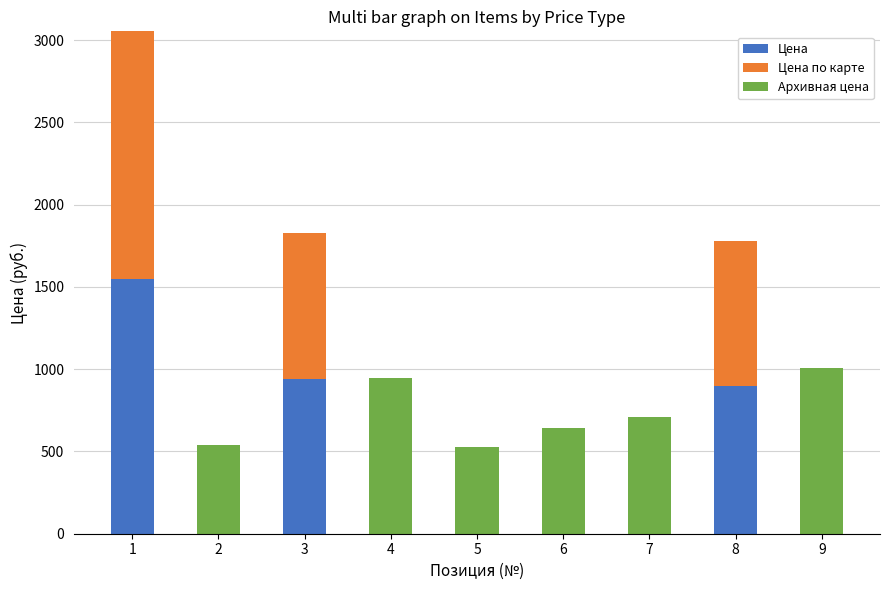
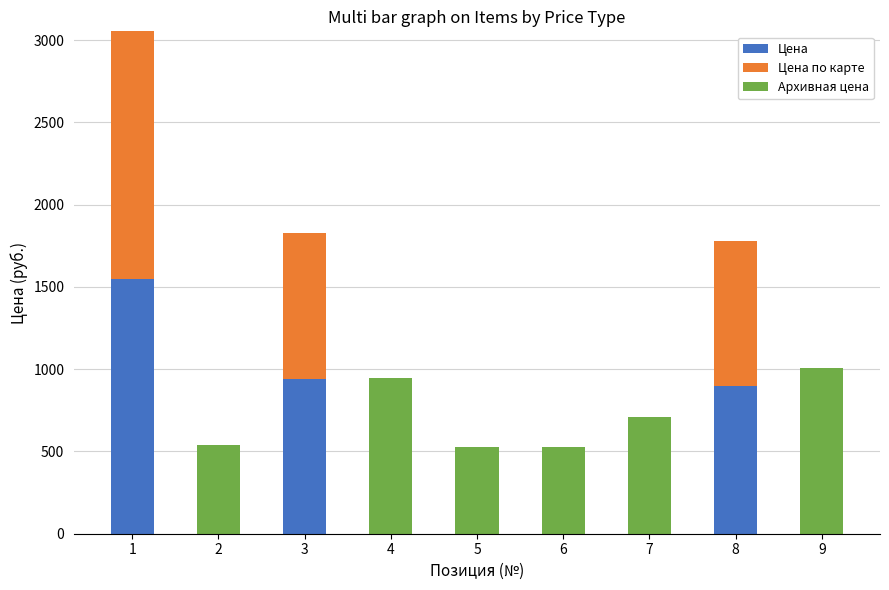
  {
    "Цена": {
      "1": 1550,
      "2": 0,
      "3": 940,
      "4": 0,
      "5": 0,
      "6": 0,
      "7": 0,
      "8": 900,
      "9": 0
    },
    "Цена по карте": {
      "1": 1500,
      "2": 0,
      "3": 890,
      "4": 0,
      "5": 0,
      "6": 0,
      "7": 0,
      "8": 880,
      "9": 0
    },
    "Архивная цена": {
      "1": 0,
      "2": 540,
      "3": 0,
      "4": 950,
      "5": 530,
-     "6": 650,
+     "6": 530,
      "7": 710,
      "8": 0,
      "9": 1010
    }
  }
